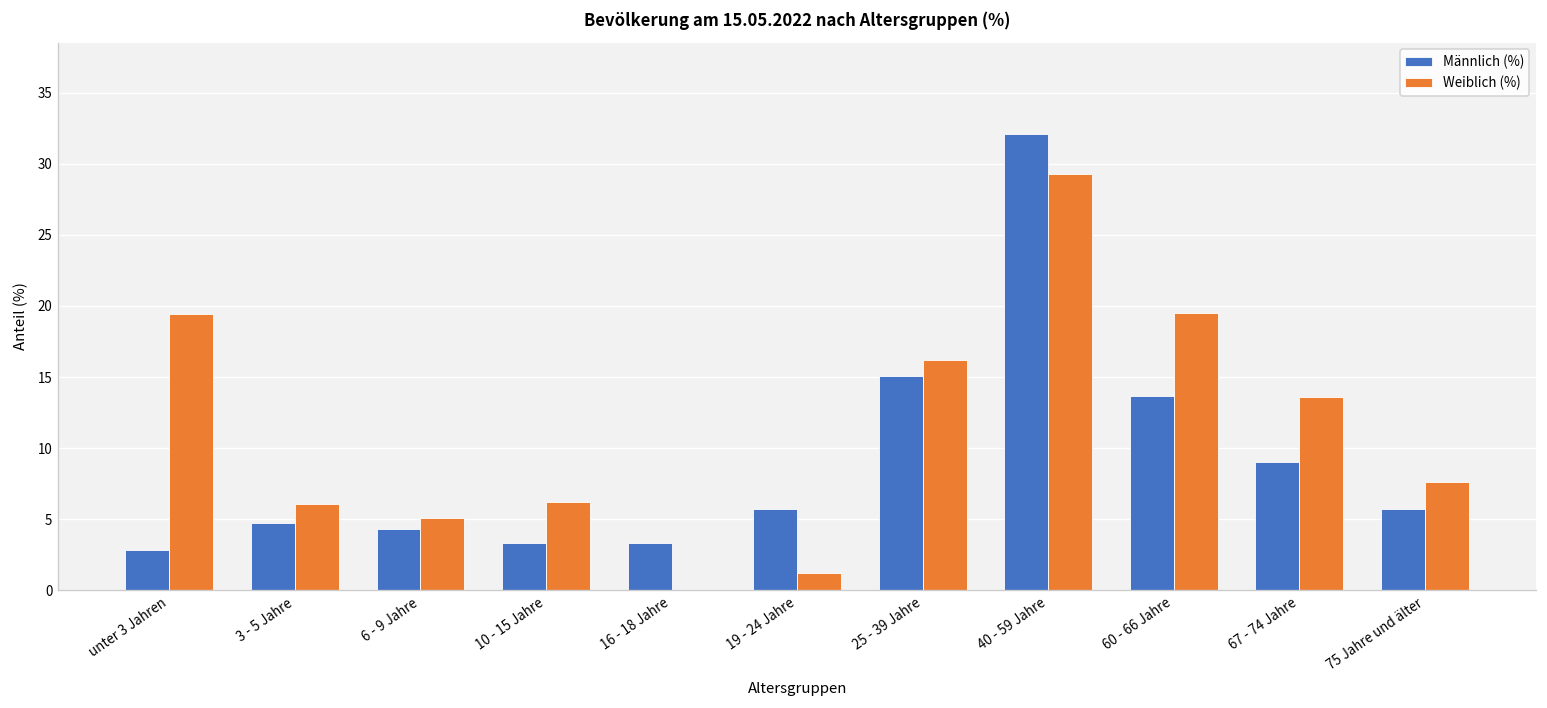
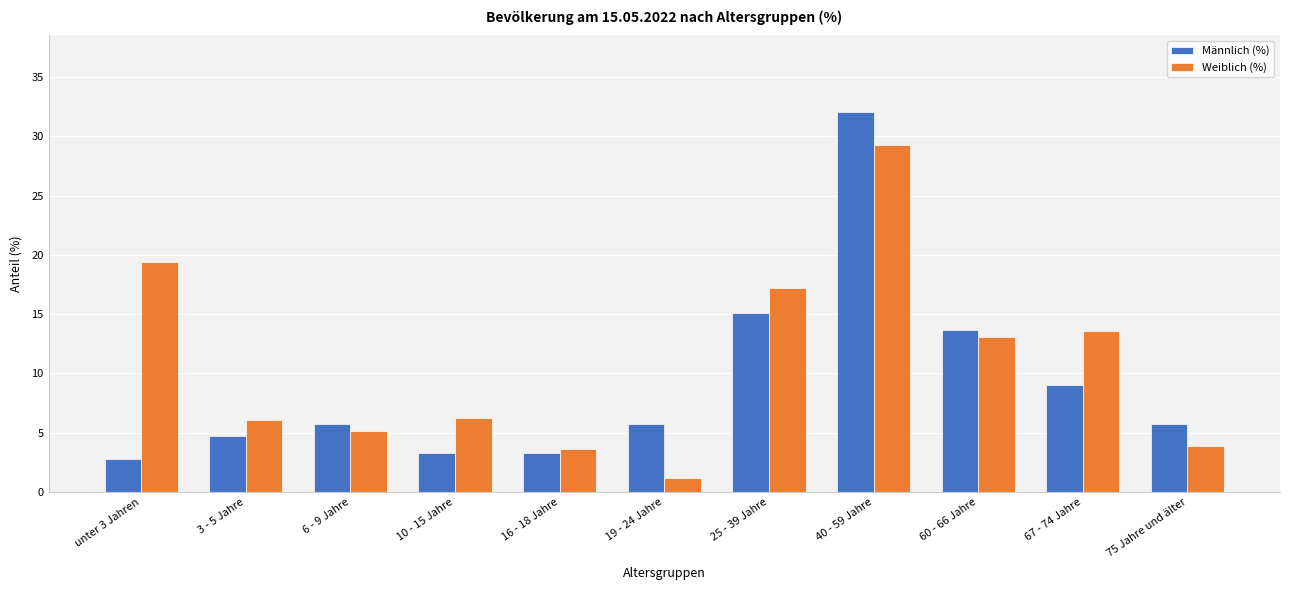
  {
    "Männlich (%)": {
      "unter 3 Jahren": 2.8,
      "3 - 5 Jahre": 4.7,
-     "6 - 9 Jahre": 4.3,
+     "6 - 9 Jahre": 5.7,
      "10 - 15 Jahre": 3.3,
      "16 - 18 Jahre": 3.3,
      "19 - 24 Jahre": 5.7,
      "25 - 39 Jahre": 15.1,
      "40 - 59 Jahre": 32.1,
      "60 - 66 Jahre": 13.7,
      "67 - 74 Jahre": 9.0,
      "75 Jahre und älter": 5.7
    },
    "Weiblich (%)": {
      "unter 3 Jahren": 19.4,
      "3 - 5 Jahre": 6.1,
      "6 - 9 Jahre": 5.1,
      "10 - 15 Jahre": 6.2,
-     "16 - 18 Jahre": 0.0,
+     "16 - 18 Jahre": 3.6,
      "19 - 24 Jahre": 1.2,
-     "25 - 39 Jahre": 16.2,
+     "25 - 39 Jahre": 17.2,
      "40 - 59 Jahre": 29.3,
-     "60 - 66 Jahre": 19.5,
+     "60 - 66 Jahre": 13.1,
      "67 - 74 Jahre": 13.6,
-     "75 Jahre und älter": 7.6
+     "75 Jahre und älter": 3.9
    }
  }
